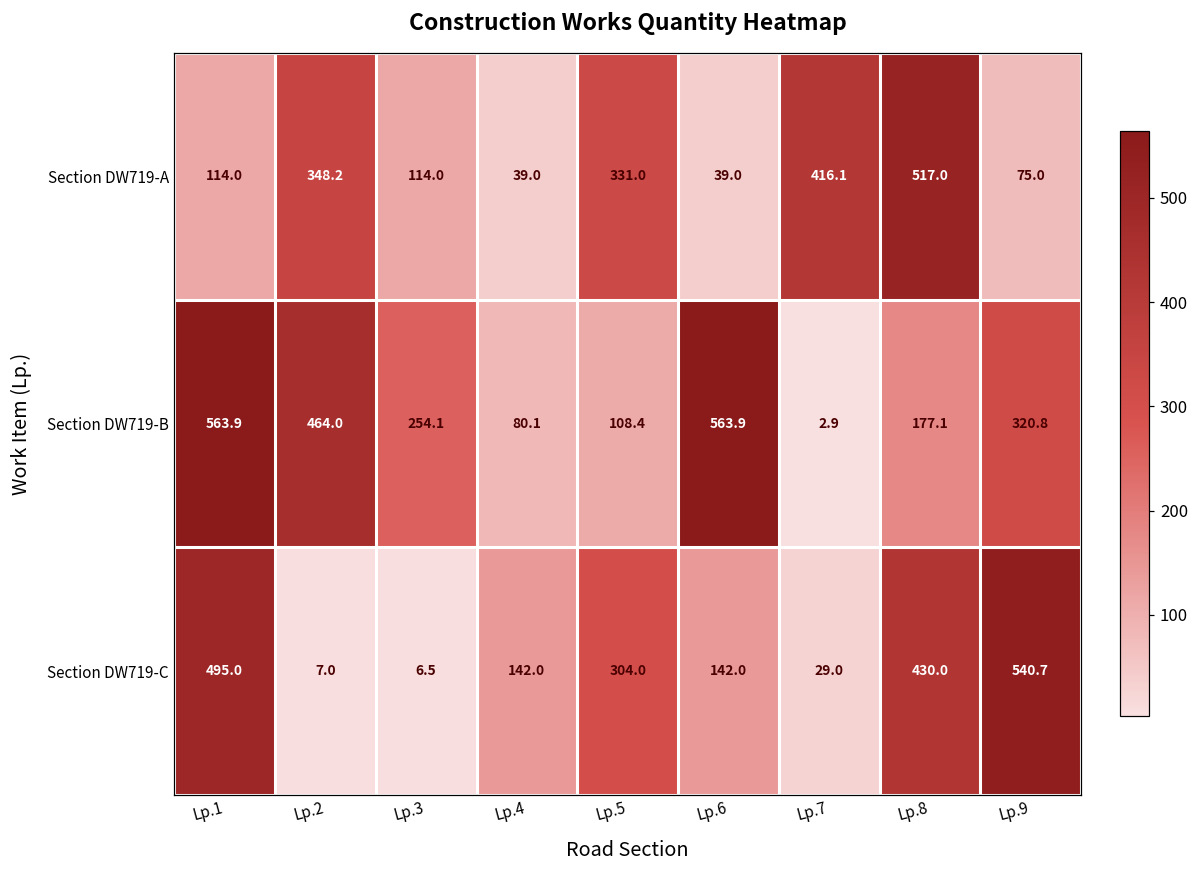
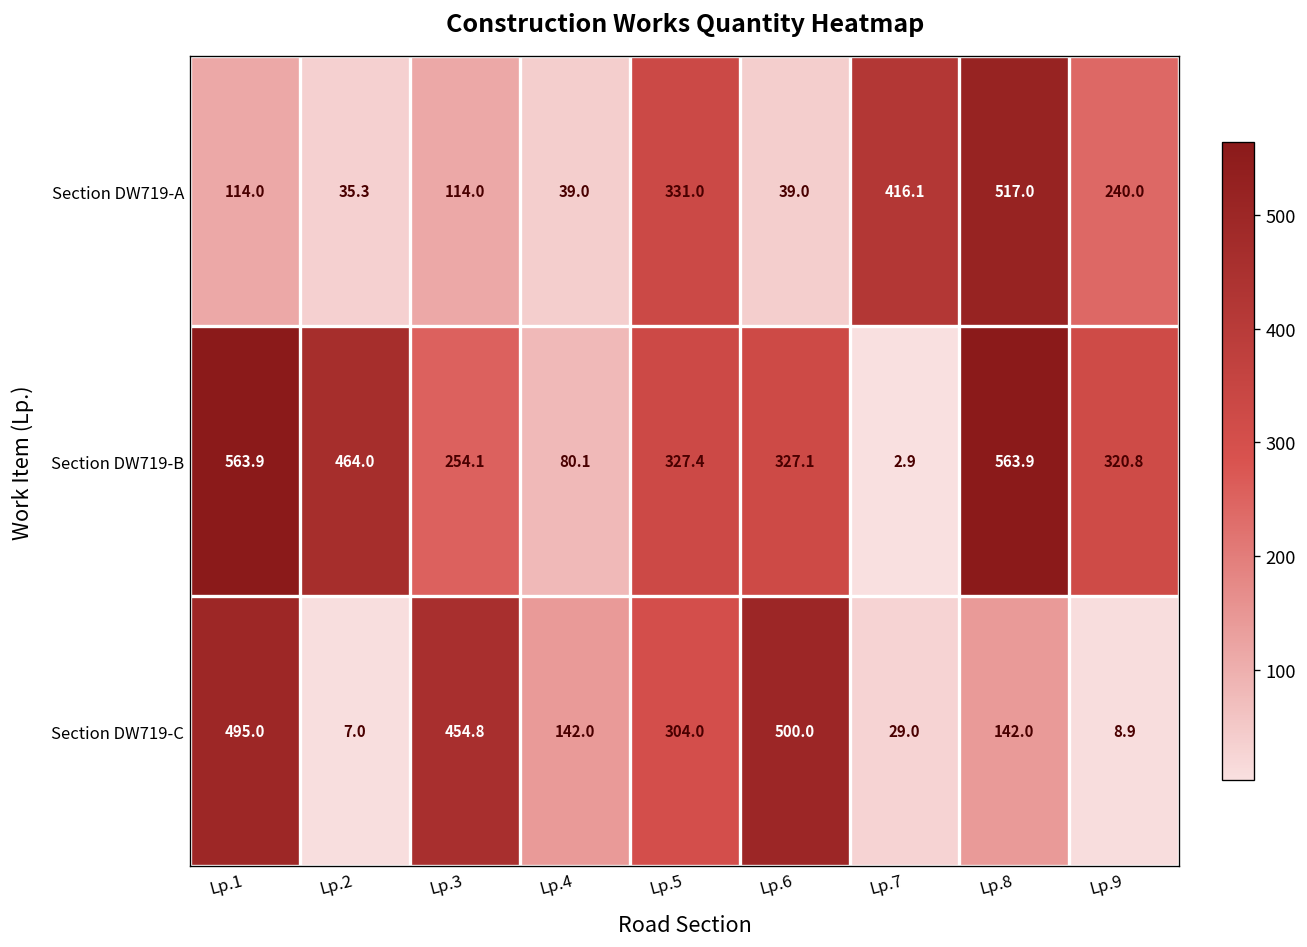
  {
    "Section DW719-A": {
      "Lp.1": 114.0,
-     "Lp.2": 348.2,
+     "Lp.2": 35.3,
      "Lp.3": 114.0,
      "Lp.4": 39.0,
      "Lp.5": 331.0,
      "Lp.6": 39.0,
      "Lp.7": 416.1,
      "Lp.8": 517.0,
-     "Lp.9": 75.0
+     "Lp.9": 240.0
    },
    "Section DW719-B": {
      "Lp.1": 563.9,
      "Lp.2": 464.0,
      "Lp.3": 254.1,
      "Lp.4": 80.1,
-     "Lp.5": 108.4,
-     "Lp.6": 563.9,
+     "Lp.5": 327.4,
+     "Lp.6": 327.1,
      "Lp.7": 2.9,
-     "Lp.8": 177.1,
+     "Lp.8": 563.9,
      "Lp.9": 320.8
    },
    "Section DW719-C": {
      "Lp.1": 495.0,
      "Lp.2": 7.0,
-     "Lp.3": 6.5,
+     "Lp.3": 454.8,
      "Lp.4": 142.0,
      "Lp.5": 304.0,
-     "Lp.6": 142.0,
+     "Lp.6": 500.0,
      "Lp.7": 29.0,
-     "Lp.8": 430.0,
-     "Lp.9": 540.7
+     "Lp.8": 142.0,
+     "Lp.9": 8.9
    }
  }
